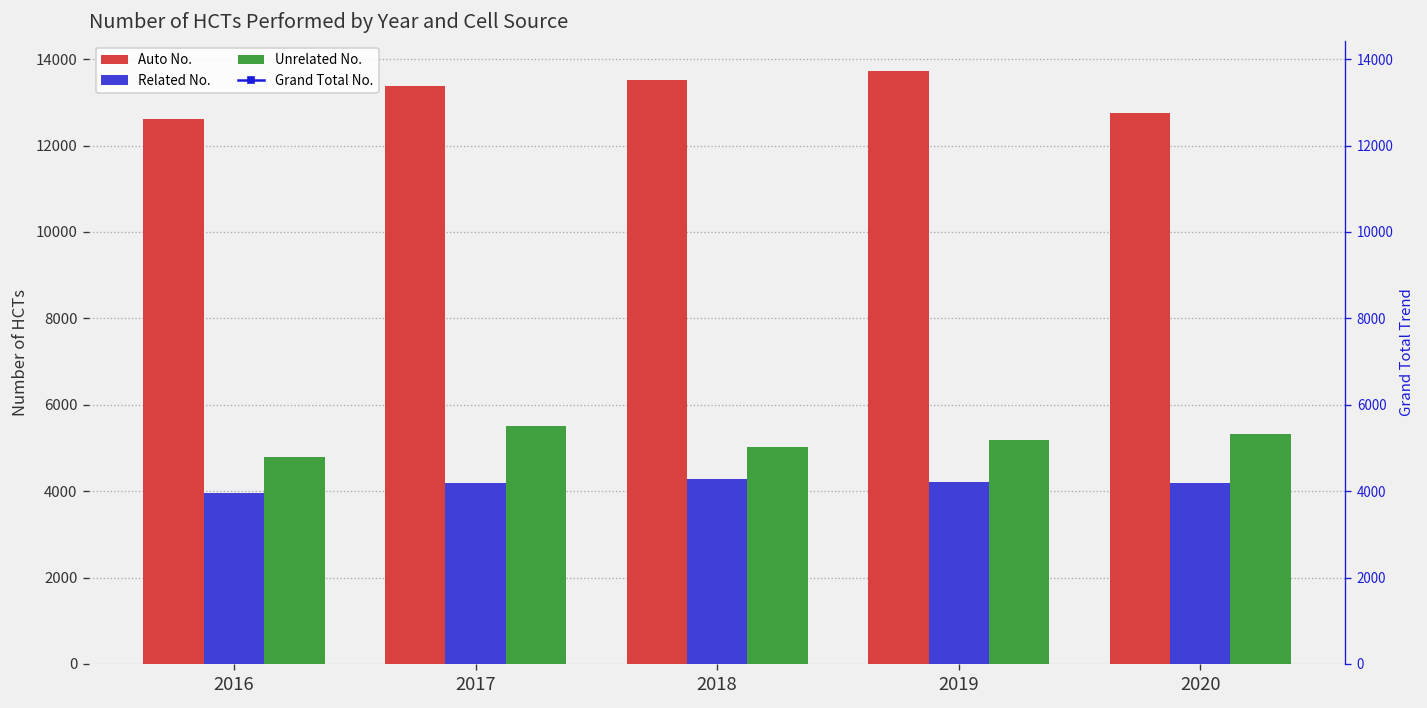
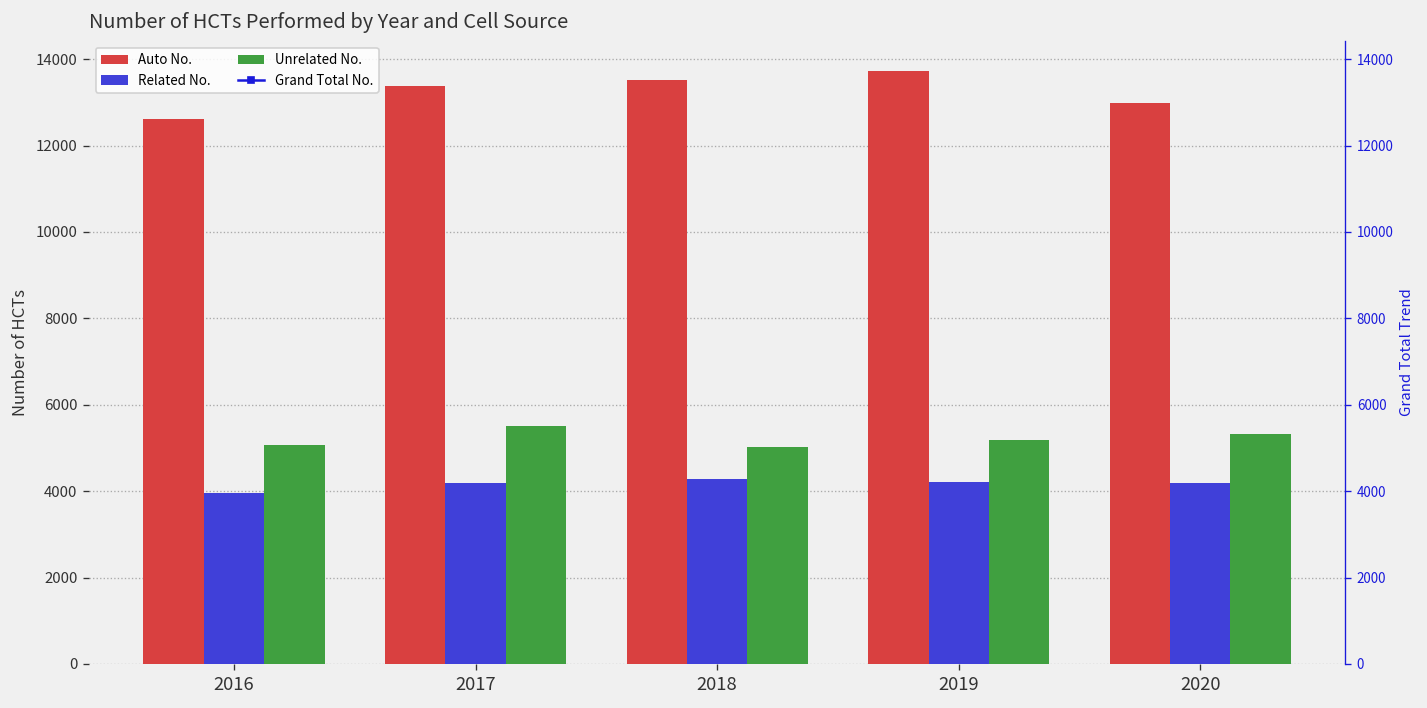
  {
    "Auto No.": {
      "2016": 12600,
      "2017": 13400,
      "2018": 13500,
      "2019": 13700,
-     "2020": 12700
+     "2020": 13000
    },
    "Unrelated No.": {
-     "2016": 4800,
+     "2016": 5100,
      "2017": 5500,
      "2018": 5000,
      "2019": 5200,
      "2020": 5300
    }
  }
